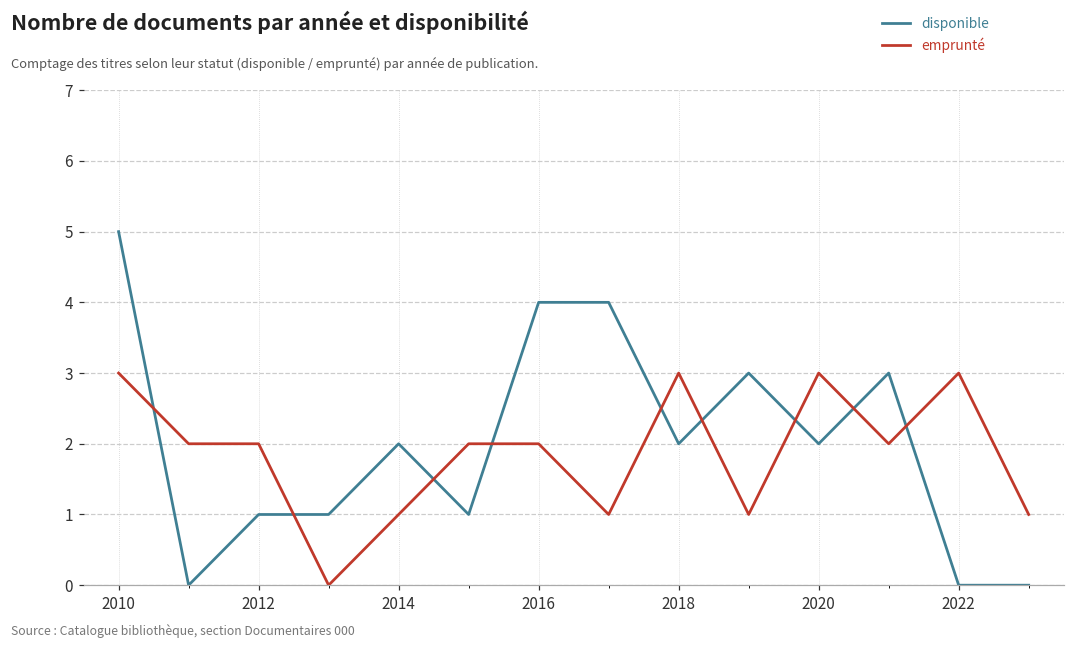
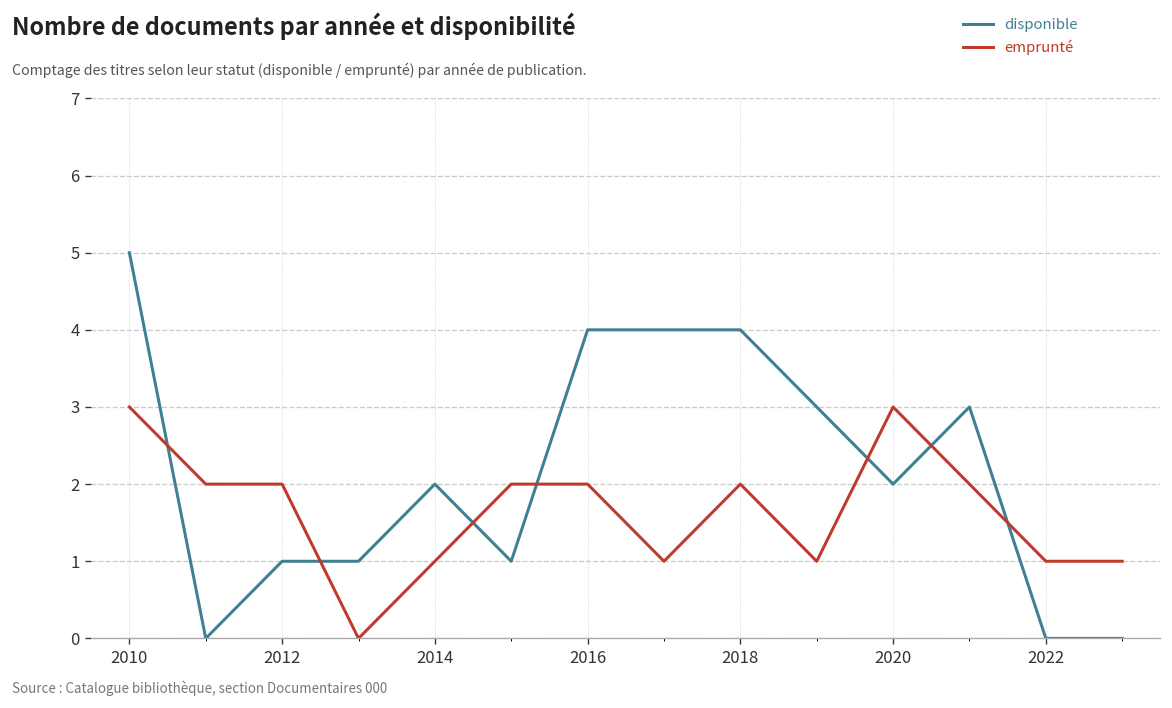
  {
    "disponible": {
      "2010": 5,
      "2012": 1,
      "2014": 2,
      "2016": 4,
-     "2018": 2,
+     "2018": 4,
      "2020": 2,
      "2022": 0
    },
    "emprunté": {
      "2010": 3,
      "2012": 2,
      "2014": 1,
      "2016": 2,
-     "2018": 3,
+     "2018": 2,
      "2020": 3,
-     "2022": 3
+     "2022": 1
    }
  }
